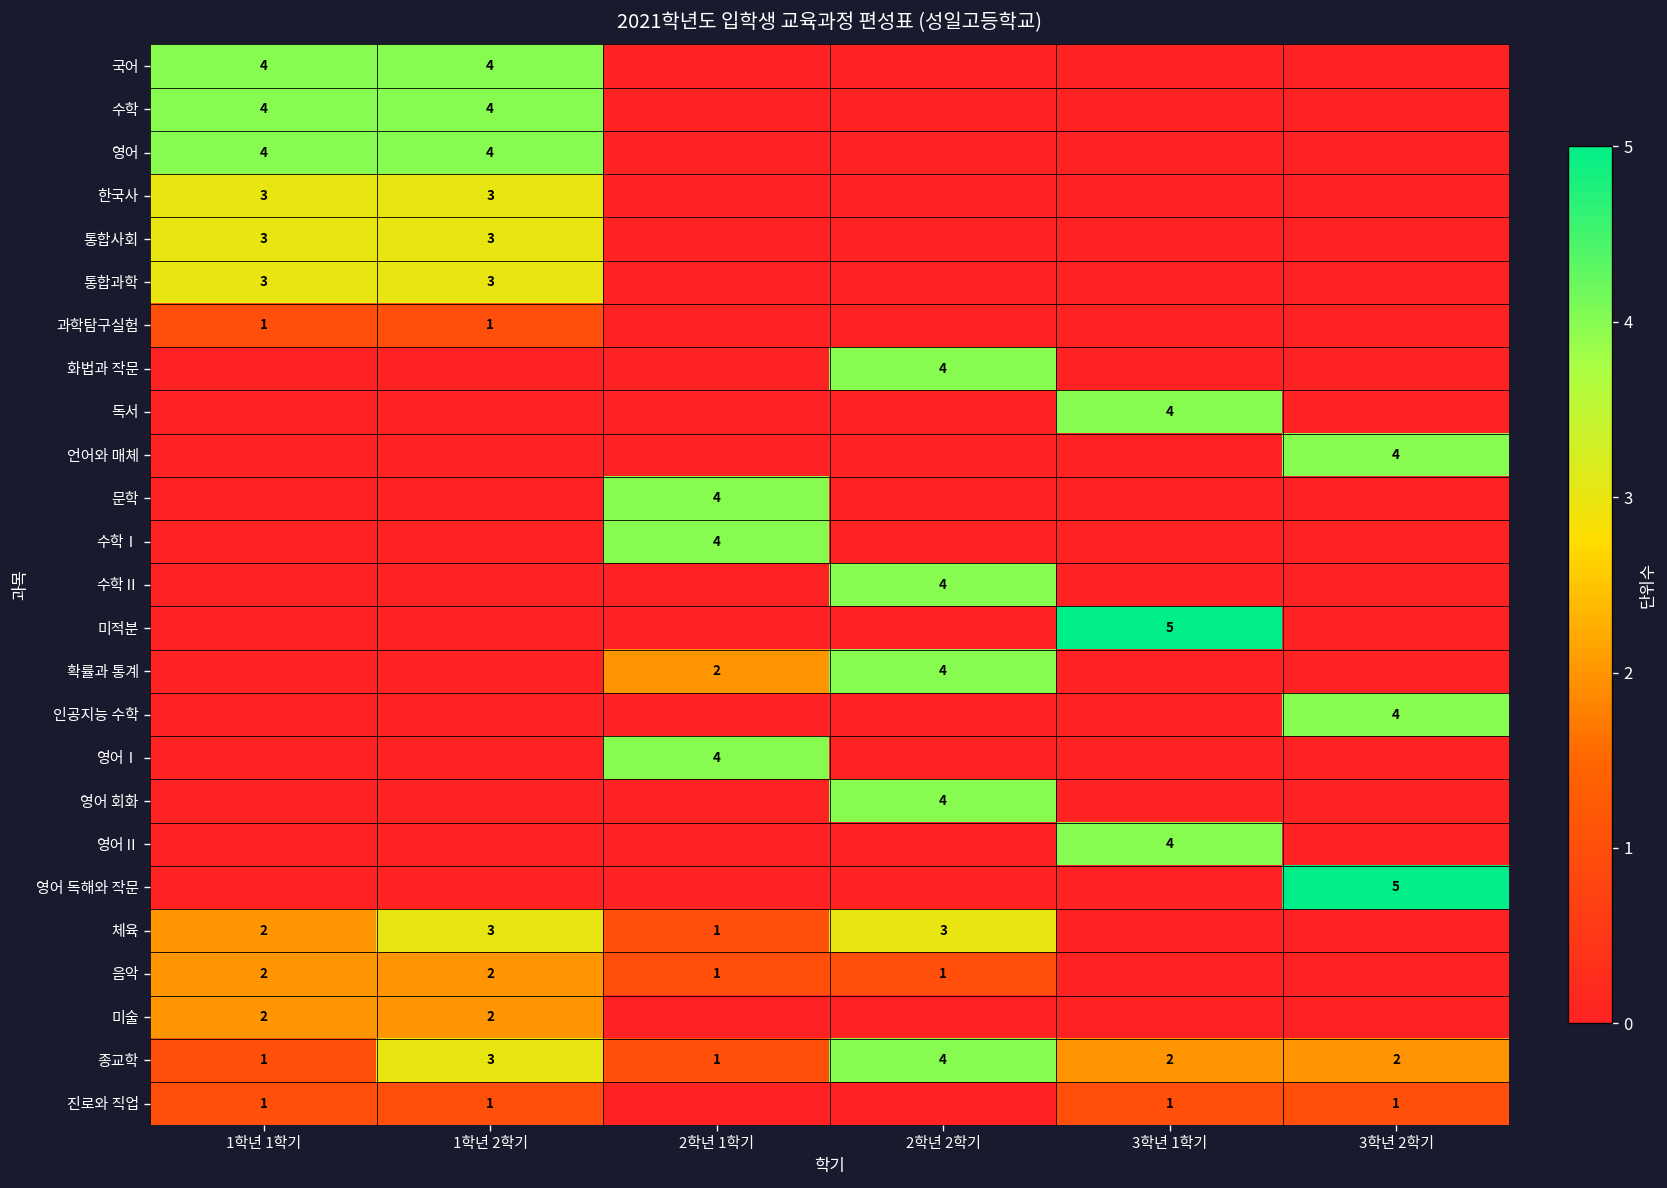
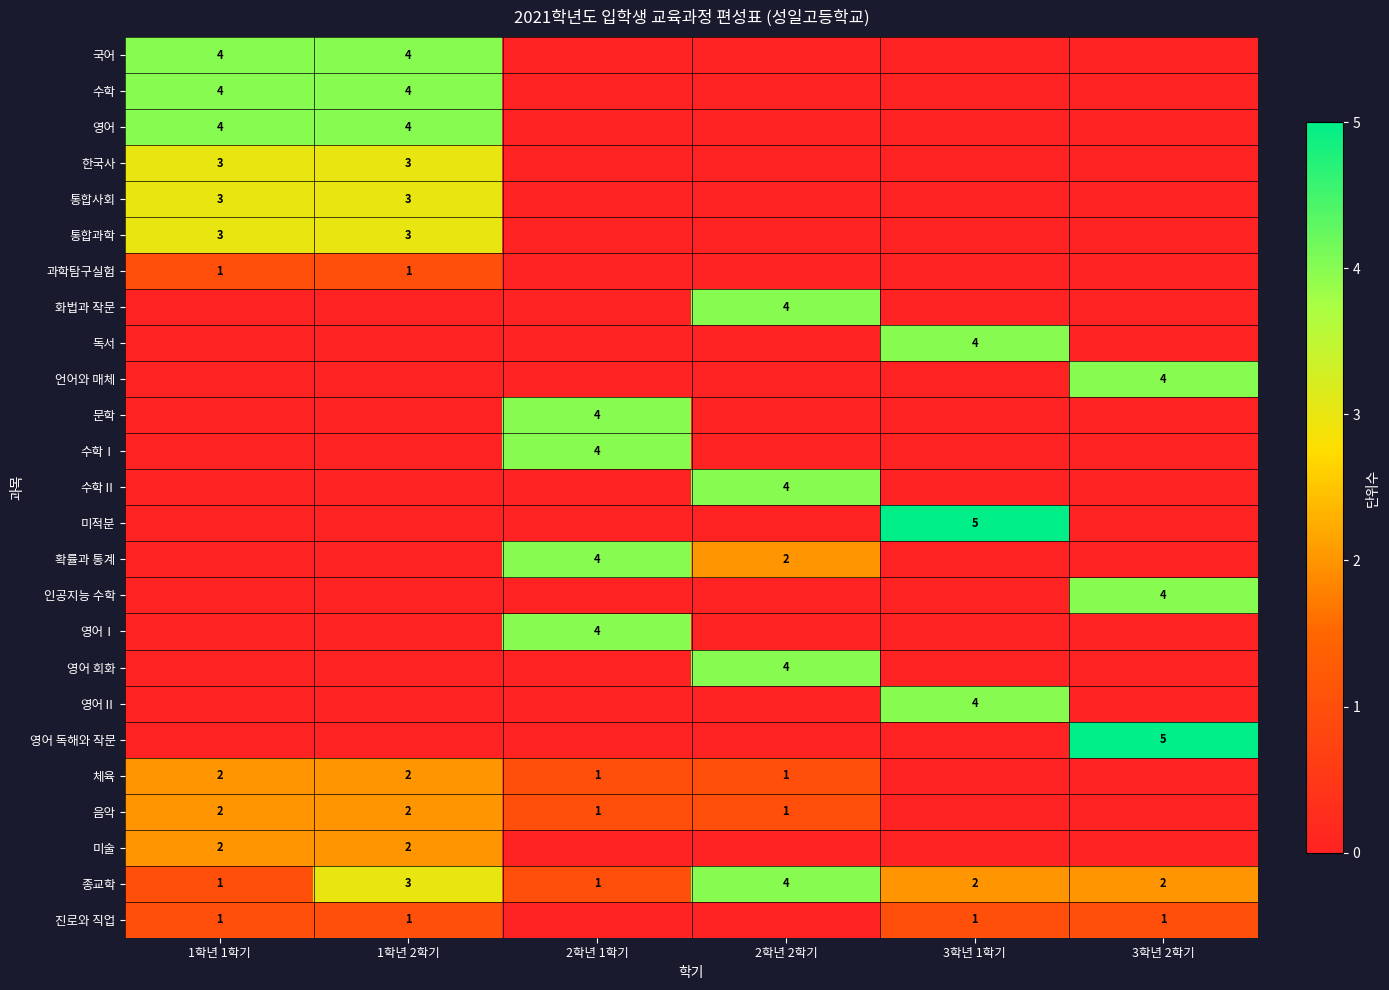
  {
    "국어": {
      "1학년 1학기": 4,
      "1학년 2학기": 4
    },
    "수학": {
      "1학년 1학기": 4,
      "1학년 2학기": 4
    },
    "영어": {
      "1학년 1학기": 4,
      "1학년 2학기": 4
    },
    "한국사": {
      "1학년 1학기": 3,
      "1학년 2학기": 3
    },
    "통합사회": {
      "1학년 1학기": 3,
      "1학년 2학기": 3
    },
    "통합과학": {
      "1학년 1학기": 3,
      "1학년 2학기": 3
    },
    "과학탐구실험": {
      "1학년 1학기": 1,
      "1학년 2학기": 1
    },
    "화법과 작문": {
      "2학년 2학기": 4
    },
    "독서": {
      "3학년 1학기": 4
    },
    "언어와 매체": {
      "3학년 2학기": 4
    },
    "문학": {
      "2학년 1학기": 4
    },
    "수학Ⅰ": {
      "2학년 1학기": 4
    },
    "수학Ⅱ": {
      "2학년 2학기": 4
    },
    "미적분": {
      "3학년 1학기": 5
    },
    "확률과 통계": {
-     "2학년 1학기": 2,
-     "2학년 2학기": 4
+     "2학년 1학기": 4,
+     "2학년 2학기": 2
    },
    "인공지능 수학": {
      "3학년 2학기": 4
    },
    "영어Ⅰ": {
      "2학년 1학기": 4
    },
    "영어 회화": {
      "2학년 2학기": 4
    },
    "영어Ⅱ": {
      "3학년 1학기": 4
    },
    "영어 독해와 작문": {
      "3학년 2학기": 5
    },
    "체육": {
      "1학년 1학기": 2,
-     "1학년 2학기": 3,
+     "1학년 2학기": 2,
      "2학년 1학기": 1,
-     "2학년 2학기": 3
+     "2학년 2학기": 1
    },
    "음악": {
      "1학년 1학기": 2,
      "1학년 2학기": 2,
      "2학년 1학기": 1,
      "2학년 2학기": 1
    },
    "미술": {
      "1학년 1학기": 2,
      "1학년 2학기": 2
    },
    "종교학": {
      "1학년 1학기": 1,
      "1학년 2학기": 3,
      "2학년 1학기": 1,
      "2학년 2학기": 4,
      "3학년 1학기": 2,
      "3학년 2학기": 2
    },
    "진로와 직업": {
      "1학년 1학기": 1,
      "1학년 2학기": 1,
      "3학년 1학기": 1,
      "3학년 2학기": 1
    }
  }
